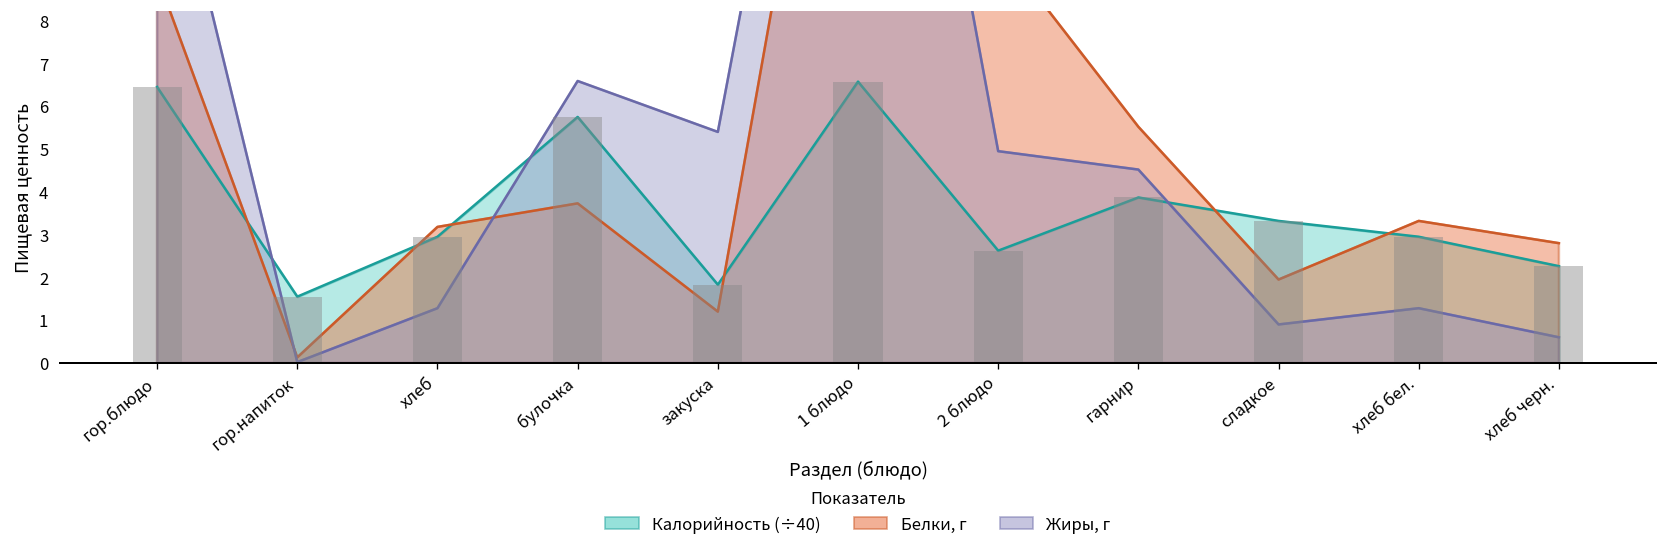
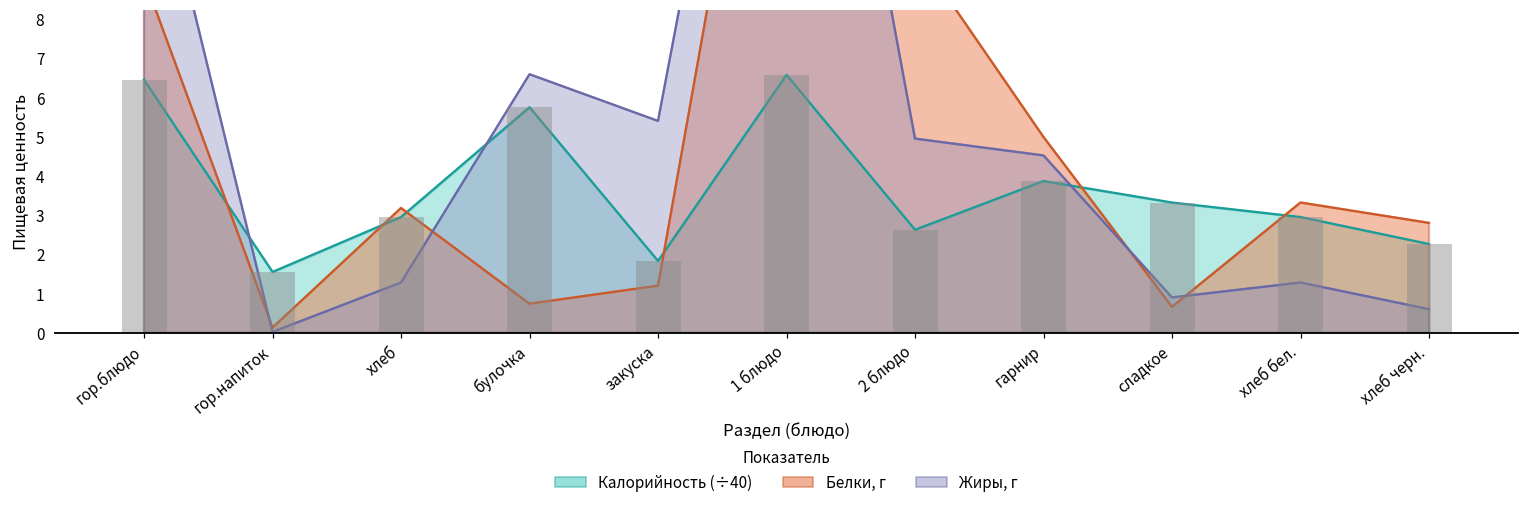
  {
    "Белки, г": {
      "гор.напиток": 0.1,
      "хлеб": 3.2,
-     "булочка": 3.7,
+     "булочка": 0.7,
      "закуска": 1.2,
-     "гарнир": 5.5,
-     "сладкое": 2.0,
+     "гарнир": 5.0,
+     "сладкое": 0.7,
      "хлеб бел.": 3.3,
      "хлеб черн.": 2.8
    }
  }
